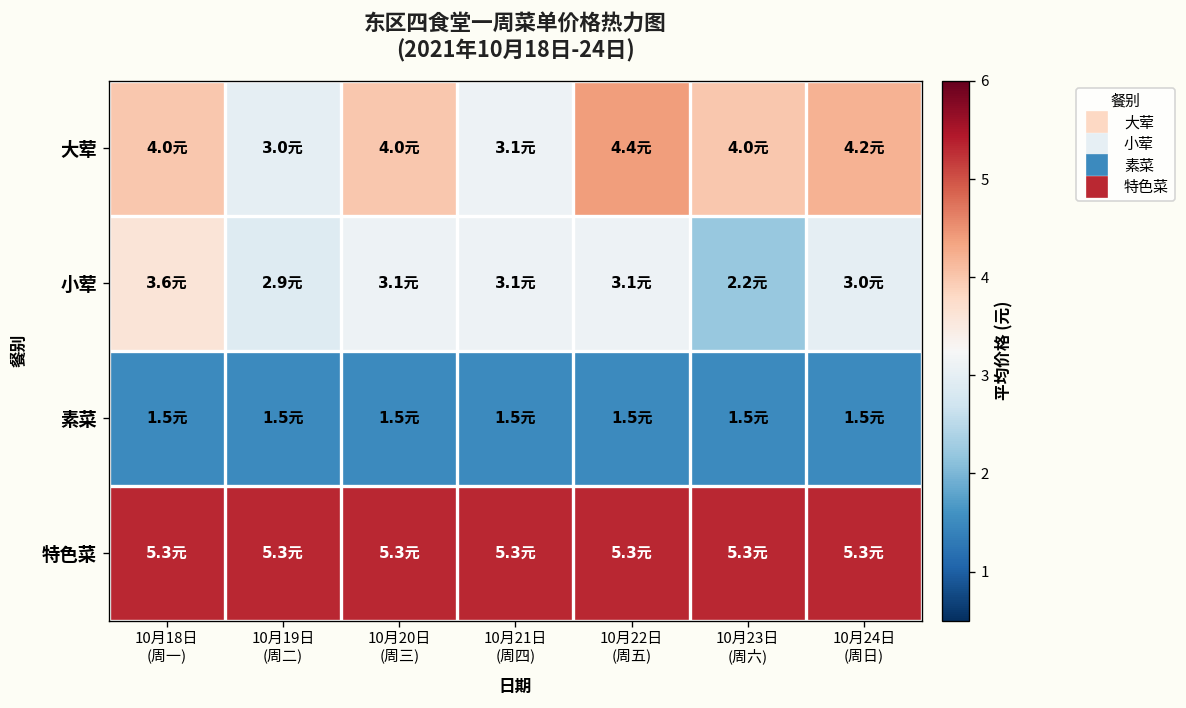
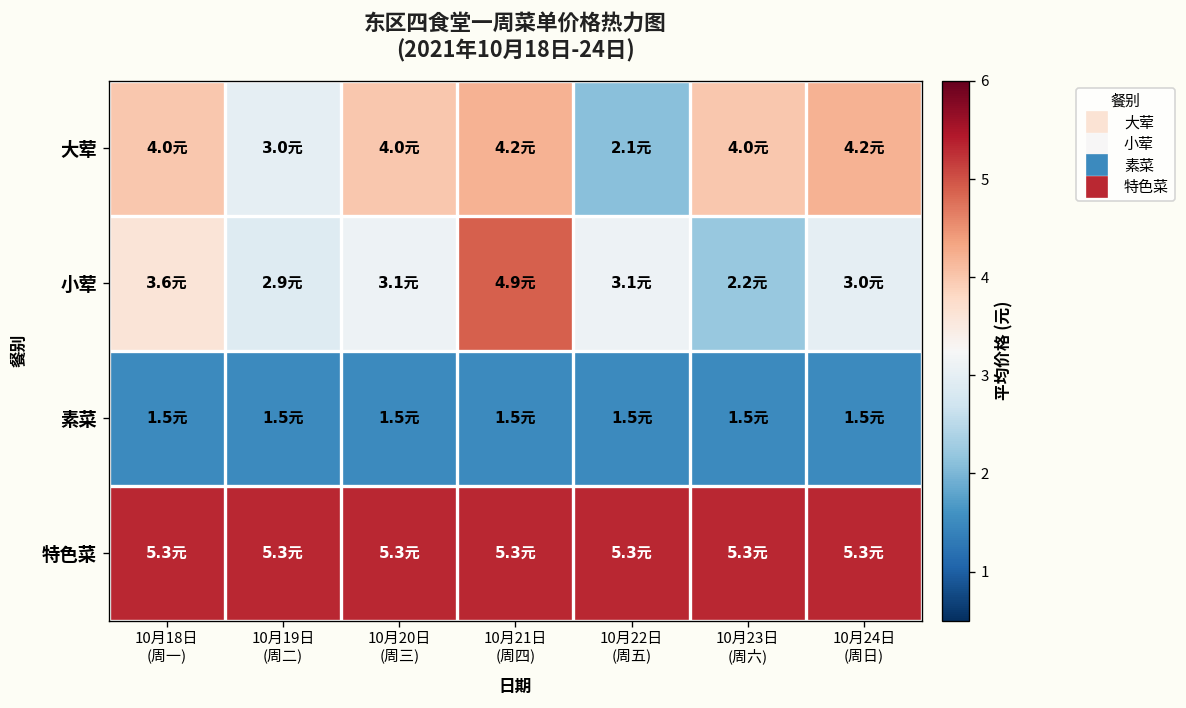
  {
    "大荤": {
      "10月18日 (周一)": "4.0元",
      "10月19日 (周二)": "3.0元",
      "10月20日 (周三)": "4.0元",
-     "10月21日 (周四)": "3.1元",
-     "10月22日 (周五)": "4.4元",
+     "10月21日 (周四)": "4.2元",
+     "10月22日 (周五)": "2.1元",
      "10月23日 (周六)": "4.0元",
      "10月24日 (周日)": "4.2元"
    },
    "小荤": {
      "10月18日 (周一)": "3.6元",
      "10月19日 (周二)": "2.9元",
      "10月20日 (周三)": "3.1元",
-     "10月21日 (周四)": "3.1元",
+     "10月21日 (周四)": "4.9元",
      "10月22日 (周五)": "3.1元",
      "10月23日 (周六)": "2.2元",
      "10月24日 (周日)": "3.0元"
    },
    "素菜": {
      "10月18日 (周一)": "1.5元",
      "10月19日 (周二)": "1.5元",
      "10月20日 (周三)": "1.5元",
      "10月21日 (周四)": "1.5元",
      "10月22日 (周五)": "1.5元",
      "10月23日 (周六)": "1.5元",
      "10月24日 (周日)": "1.5元"
    },
    "特色菜": {
      "10月18日 (周一)": "5.3元",
      "10月19日 (周二)": "5.3元",
      "10月20日 (周三)": "5.3元",
      "10月21日 (周四)": "5.3元",
      "10月22日 (周五)": "5.3元",
      "10月23日 (周六)": "5.3元",
      "10月24日 (周日)": "5.3元"
    }
  }
